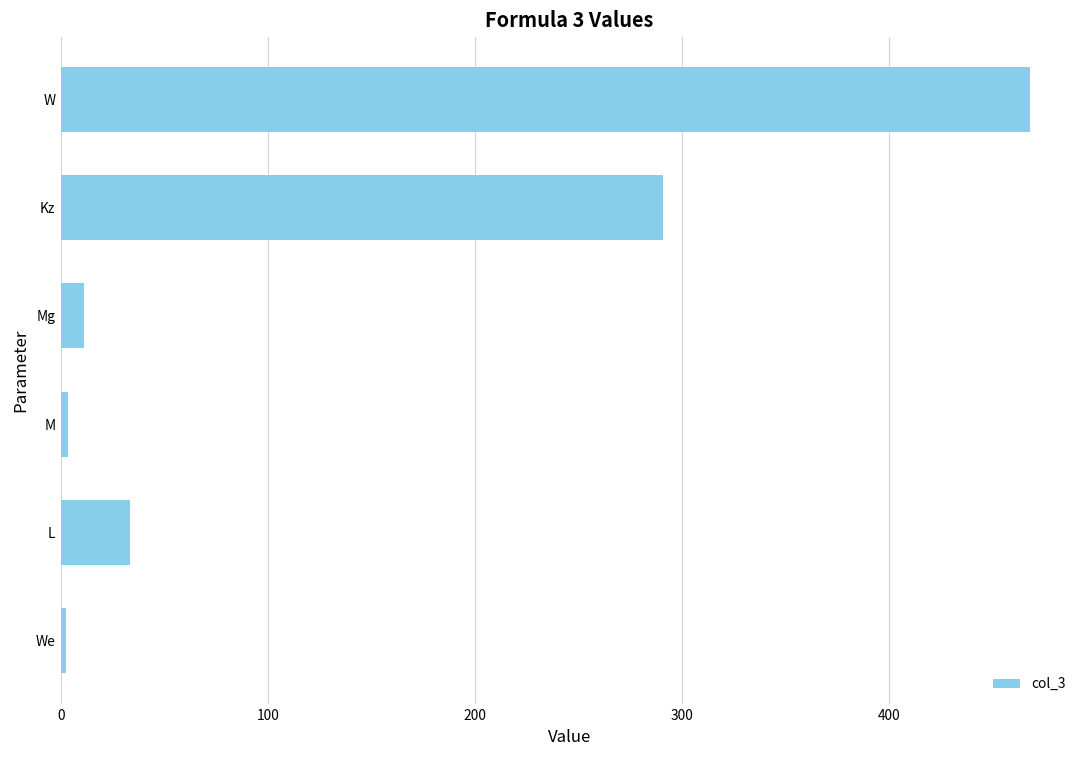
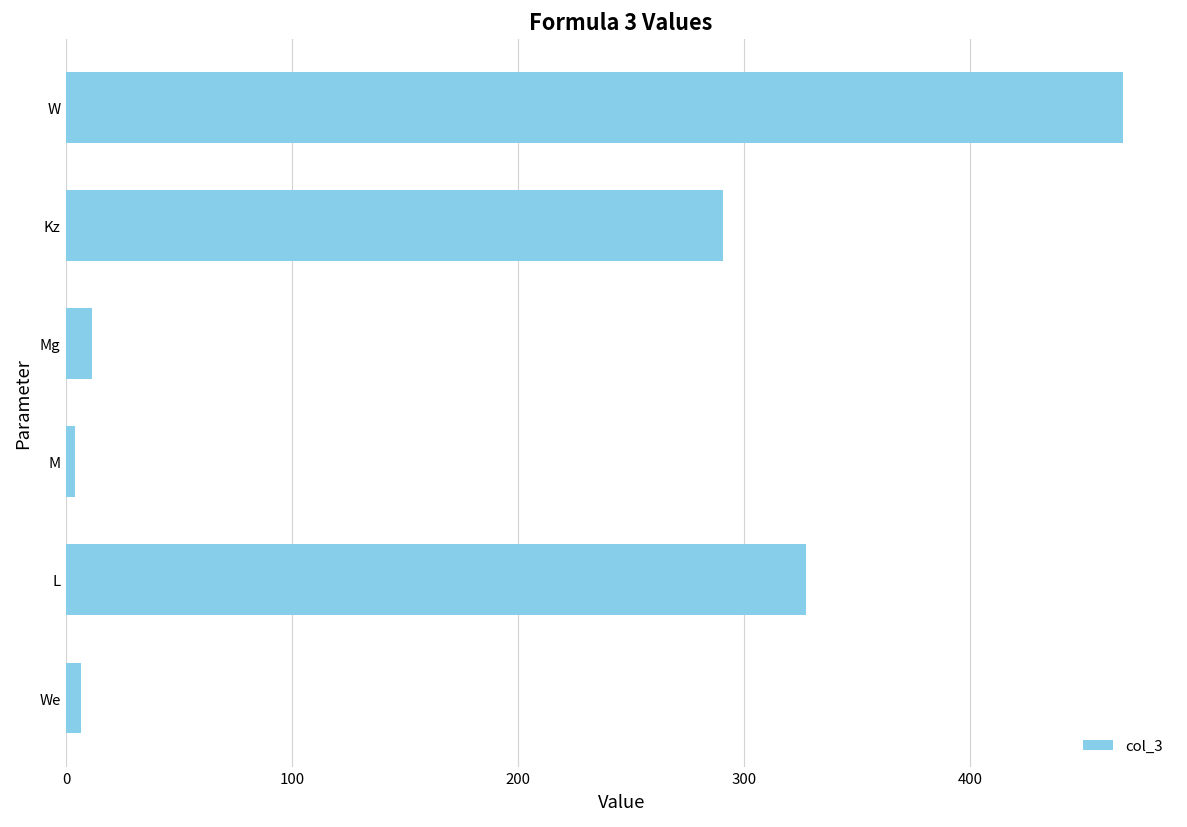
  {
    "W": 468,
    "Kz": 291,
    "Mg": 11,
    "M": 4,
-   "L": 34,
-   "We": 2
+   "L": 327,
+   "We": 7
  }
